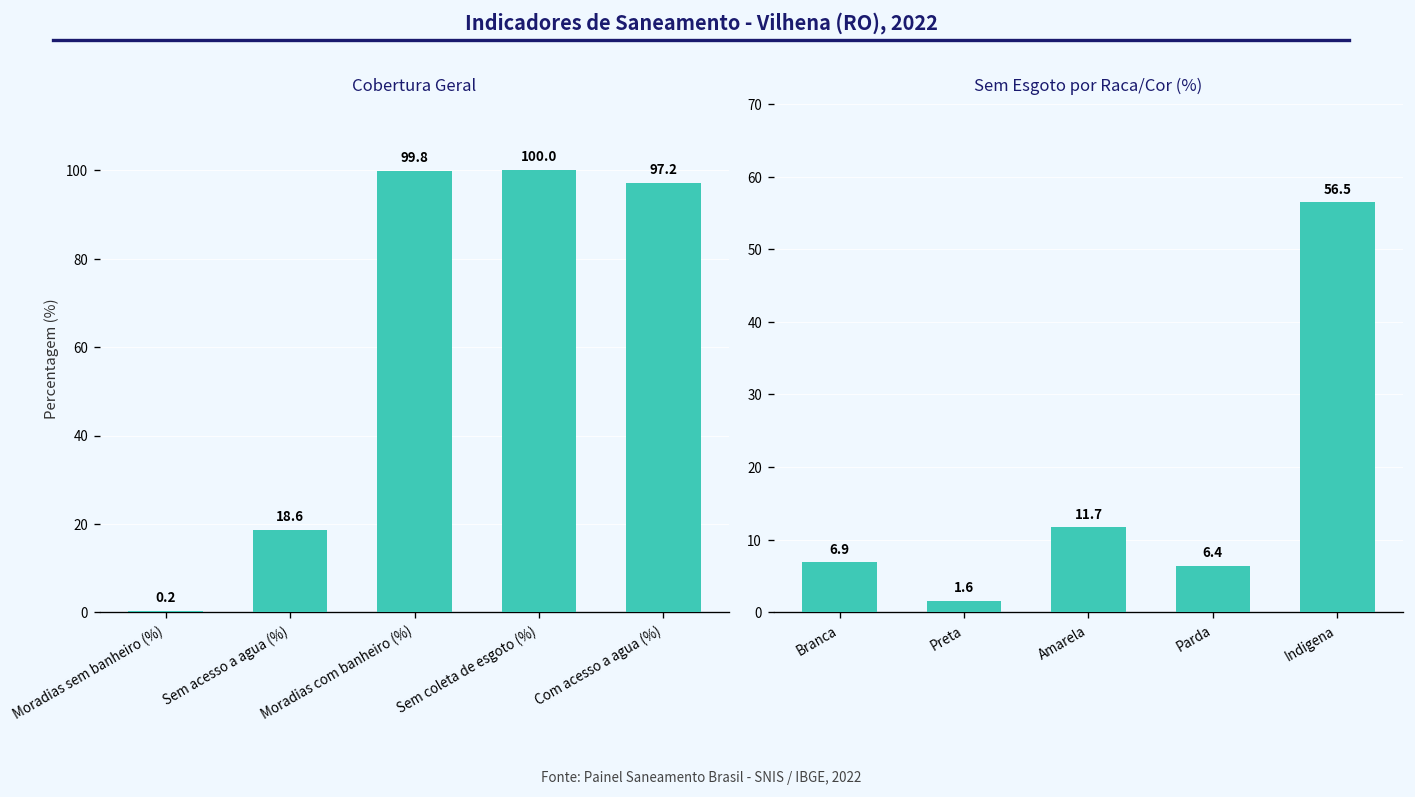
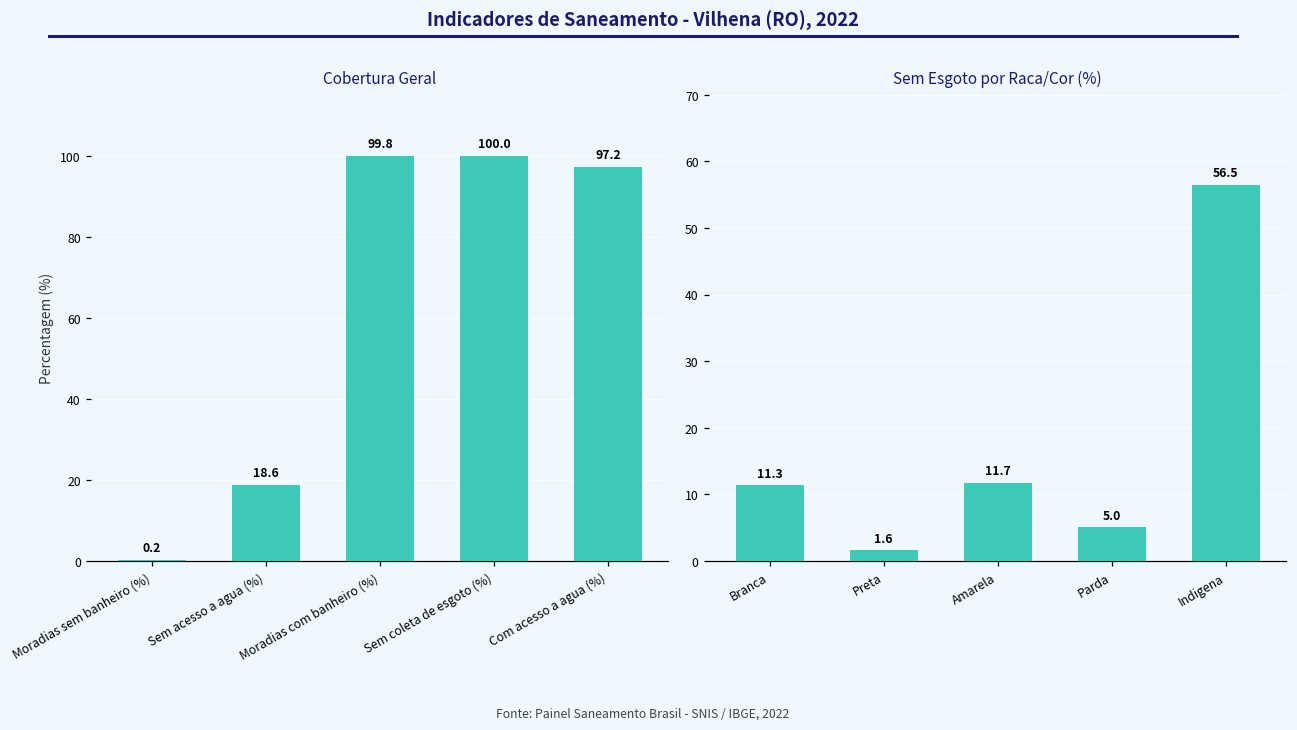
  {
    "Cobertura Geral": {
      "Moradias sem banheiro (%)": 0.2,
      "Sem acesso a agua (%)": 18.6,
      "Moradias com banheiro (%)": 99.8,
      "Sem coleta de esgoto (%)": 100.0,
      "Com acesso a agua (%)": 97.2
    },
    "Sem Esgoto por Raca/Cor (%)": {
-     "Branca": 6.9,
+     "Branca": 11.3,
      "Preta": 1.6,
      "Amarela": 11.7,
-     "Parda": 6.4,
+     "Parda": 5.0,
      "Indigena": 56.5
    }
  }
